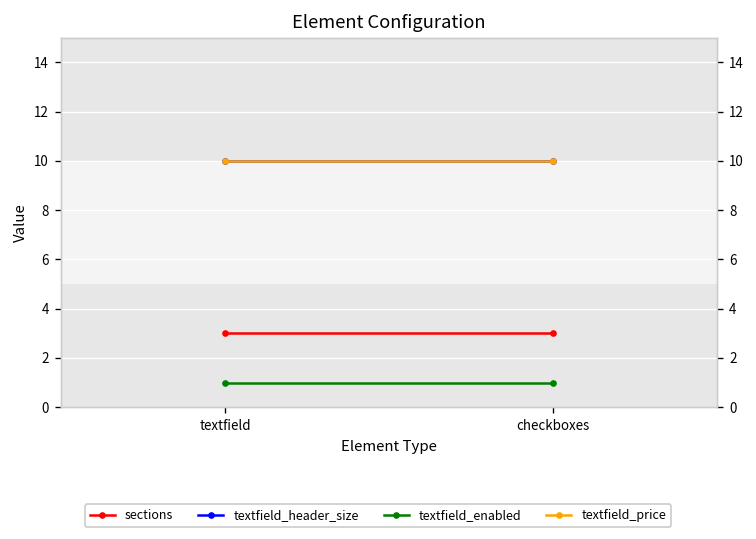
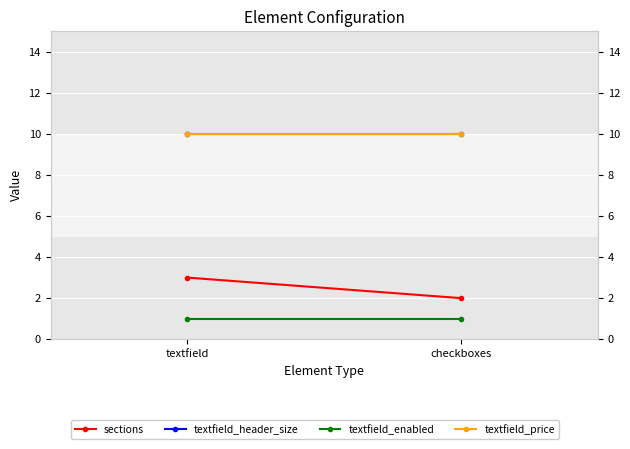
  {
    "sections": {
      "textfield": 3,
-     "checkboxes": 3
+     "checkboxes": 2
    },
    "textfield_price": {
      "textfield": 10,
      "checkboxes": 10
    },
    "textfield_enabled": {
      "textfield": 1,
      "checkboxes": 1
    }
  }
